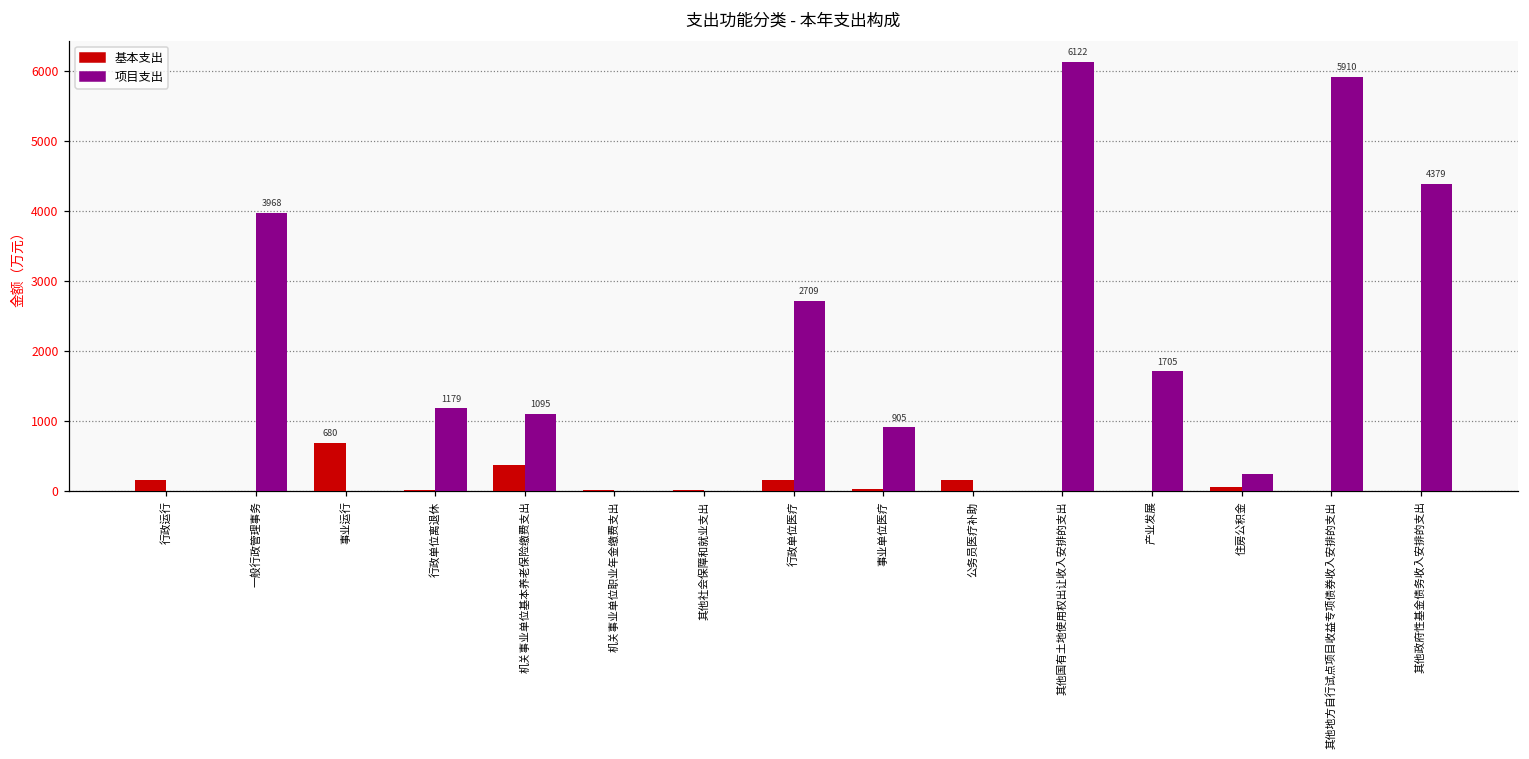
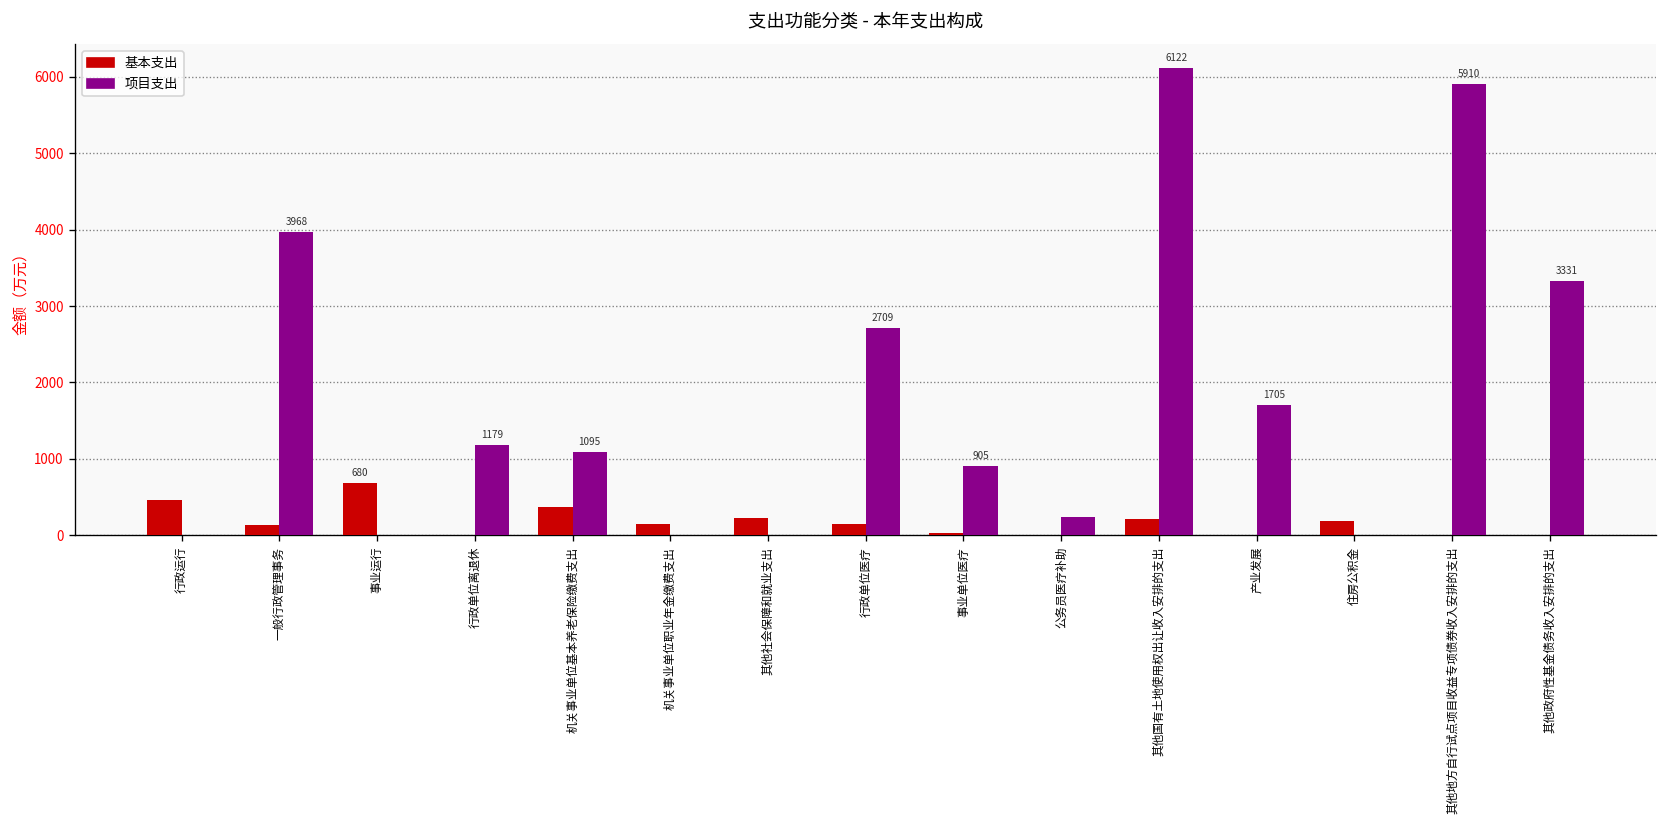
  {
    "基本支出": {
-     "行政运行": 200,
-     "一般行政管理事务": 0,
+     "行政运行": 500,
+     "一般行政管理事务": 100,
      "机关事业单位基本养老保险缴费支出": 400,
-     "机关事业单位职业年金缴费支出": 0,
-     "其他社会保障和就业支出": 0,
+     "机关事业单位职业年金缴费支出": 100,
+     "其他社会保障和就业支出": 200,
      "行政单位医疗": 200,
-     "公务员医疗补助": 200,
-     "其他国有土地使用权出让收入安排的支出": 0,
+     "公务员医疗补助": 0,
+     "其他国有土地使用权出让收入安排的支出": 200,
      "产业发展": 0,
-     "住房公积金": 0,
+     "住房公积金": 200,
      "其他地方自行试点项目收益专项债券收入安排的支出": 0,
      "其他政府性基金债务收入安排的支出": 0
    },
    "项目支出": {
      "一般行政管理事务": 3968,
      "行政单位离退休": 1179,
      "机关事业单位基本养老保险缴费支出": 1095,
      "行政单位医疗": 2709,
      "事业单位医疗": 905,
-     "公务员医疗补助": 0,
+     "公务员医疗补助": 200,
      "其他国有土地使用权出让收入安排的支出": 6122,
      "产业发展": 1705,
-     "住房公积金": 200,
+     "住房公积金": 0,
      "其他地方自行试点项目收益专项债券收入安排的支出": 5910,
-     "其他政府性基金债务收入安排的支出": 4379
+     "其他政府性基金债务收入安排的支出": 3331
    }
  }
